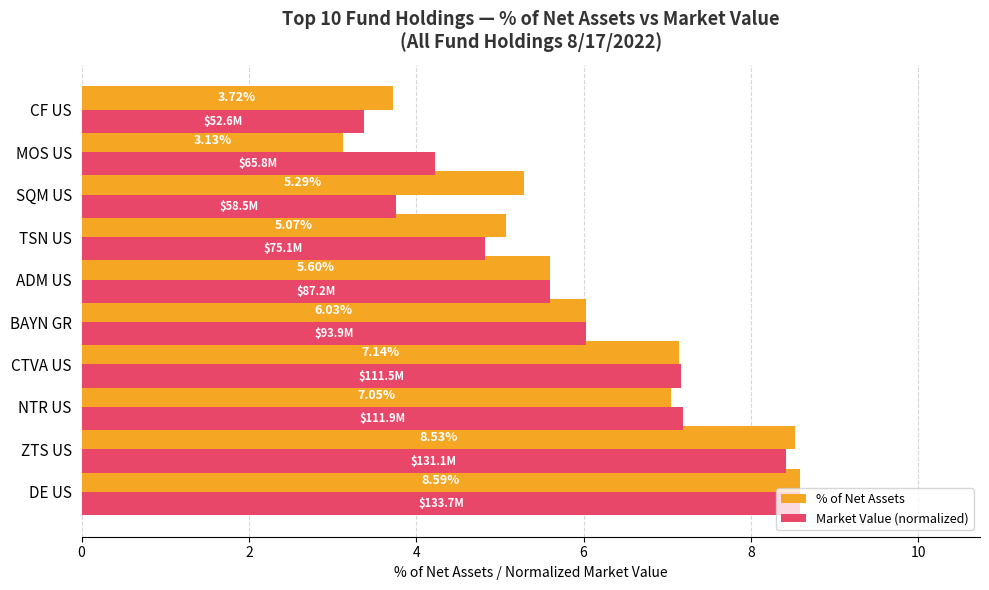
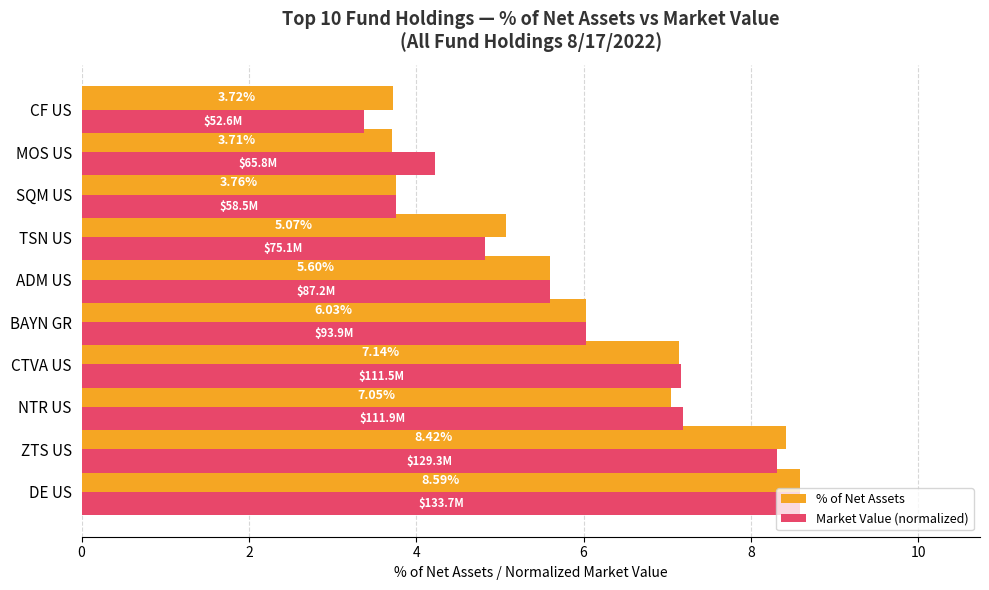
  {
    "% of Net Assets": {
      "CF US": "3.72%",
-     "MOS US": "3.13%",
-     "SQM US": "5.29%",
+     "MOS US": "3.71%",
+     "SQM US": "3.76%",
      "TSN US": "5.07%",
      "ADM US": "5.60%",
      "BAYN GR": "6.03%",
      "CTVA US": "7.14%",
      "NTR US": "7.05%",
-     "ZTS US": "8.53%",
+     "ZTS US": "8.42%",
      "DE US": "8.59%"
    },
    "Market Value (normalized)": {
-     "ZTS US": "$131.1M"
+     "ZTS US": "$129.3M"
    }
  }
